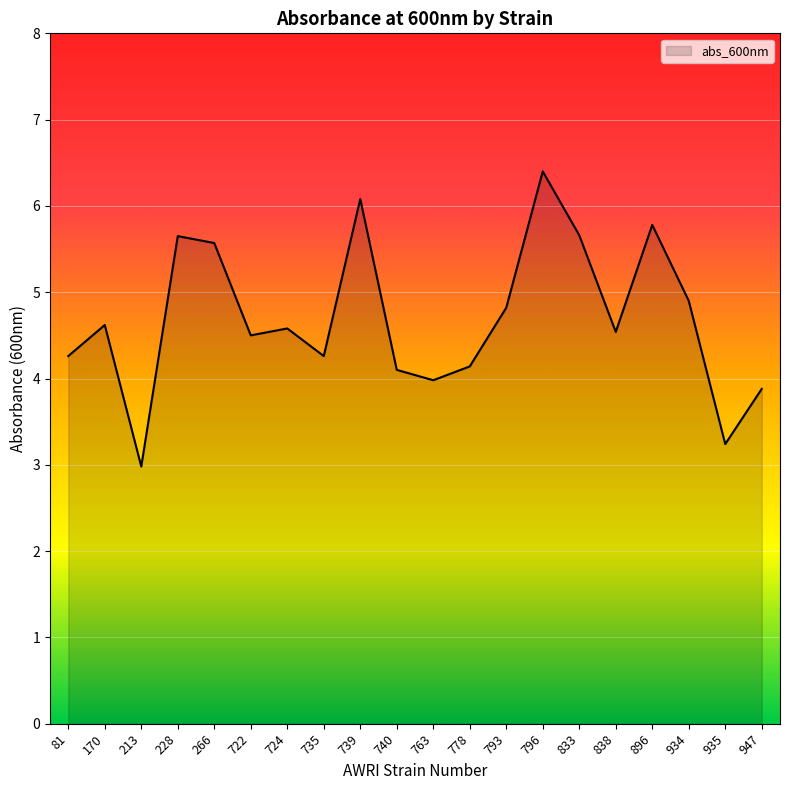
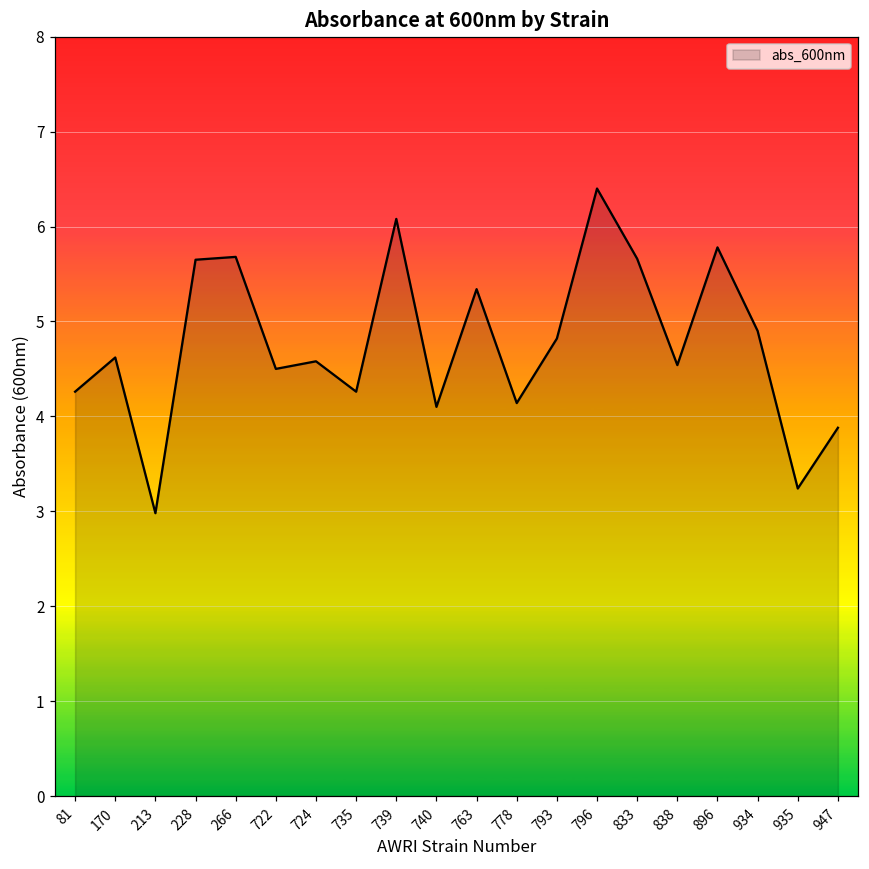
  {
    "81": 4.3,
    "170": 4.6,
    "213": 3.0,
    "228": 5.7,
-   "266": 5.6,
+   "266": 5.7,
    "722": 4.5,
    "724": 4.6,
    "735": 4.3,
    "739": 6.1,
    "740": 4.1,
-   "763": 4.0,
+   "763": 5.3,
    "778": 4.1,
    "793": 4.8,
    "796": 6.4,
    "833": 5.7,
    "838": 4.5,
    "896": 5.8,
    "934": 4.9,
    "935": 3.2,
    "947": 3.9
  }
